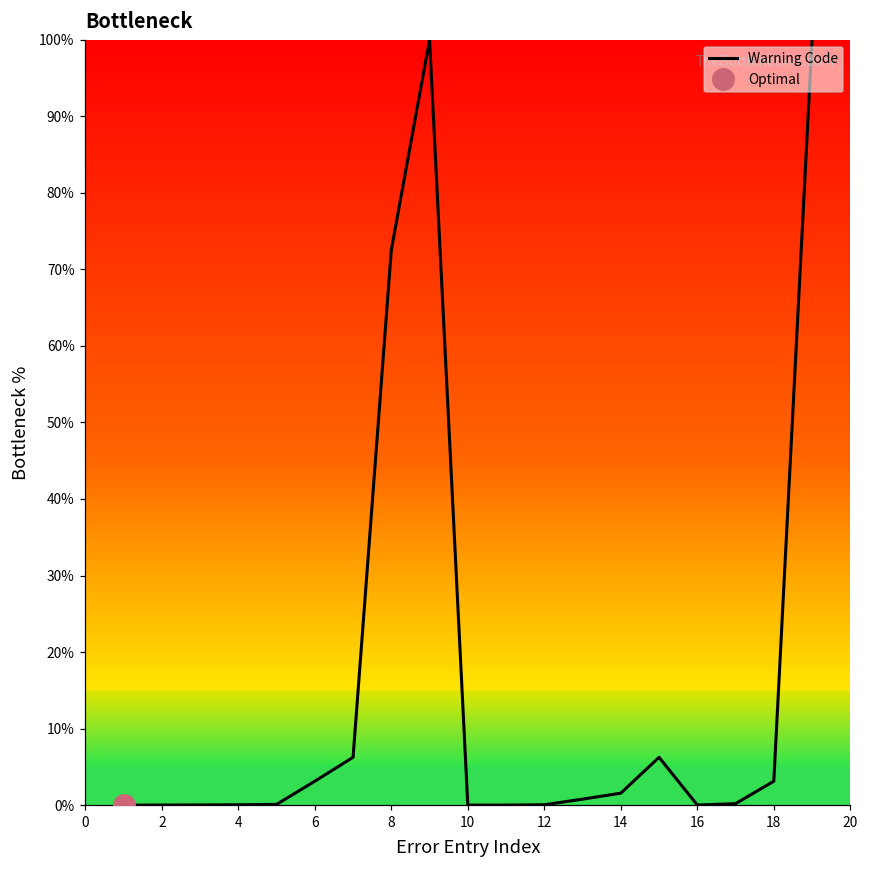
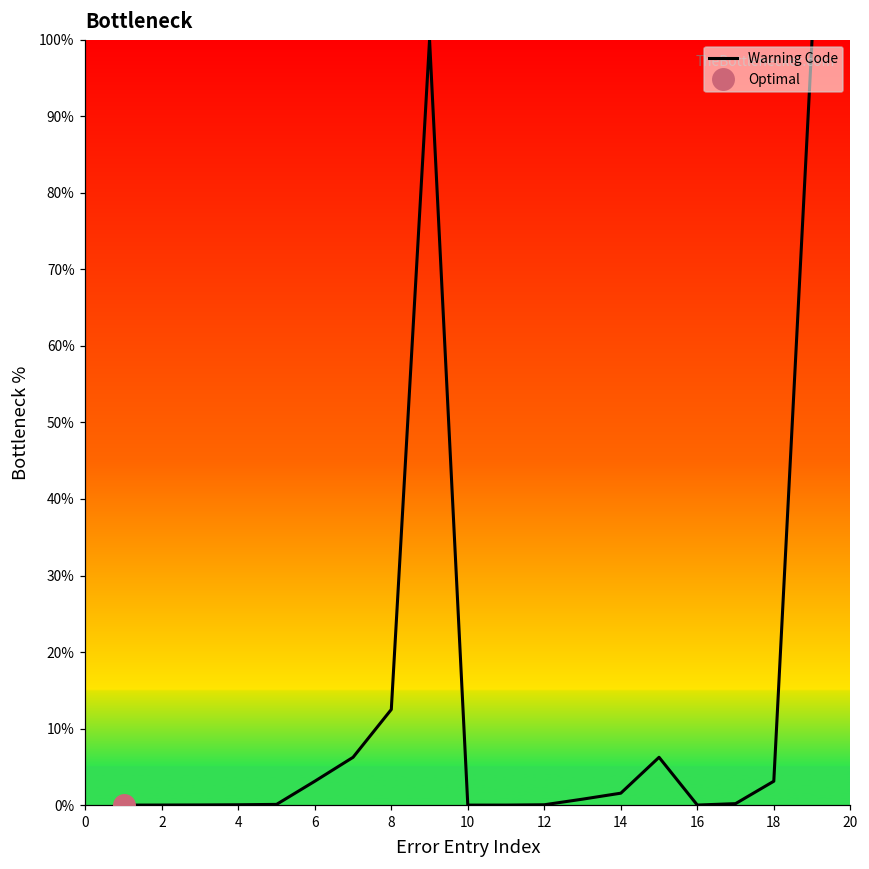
  {
    "Warning Code": {
-     "8": "73%"
+     "8": "13%"
    }
  }
